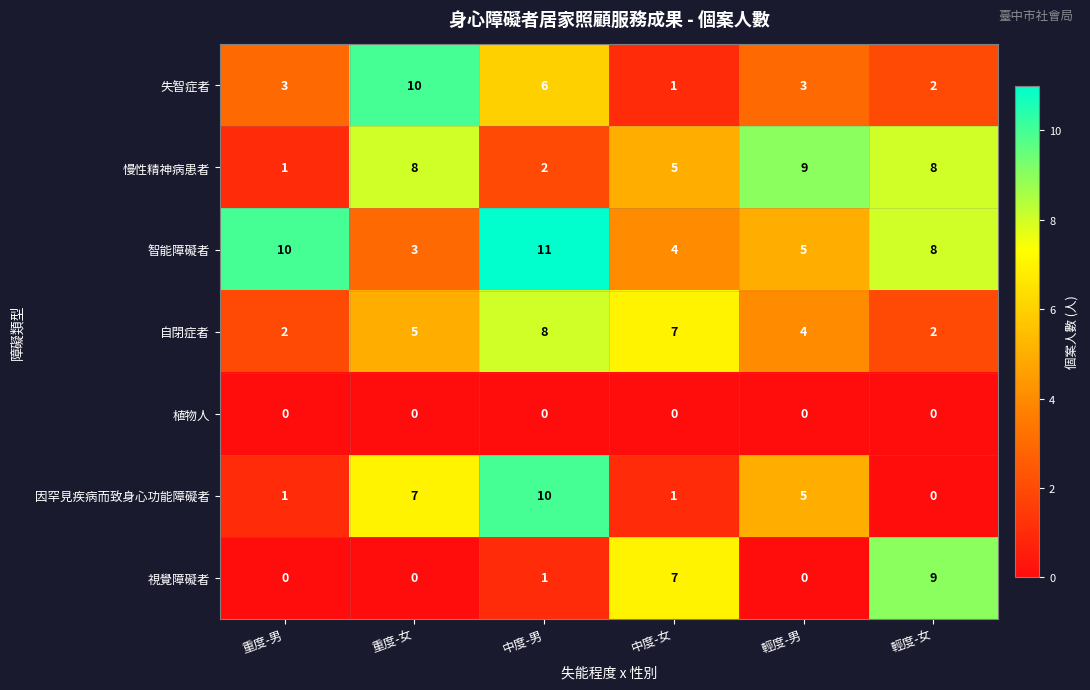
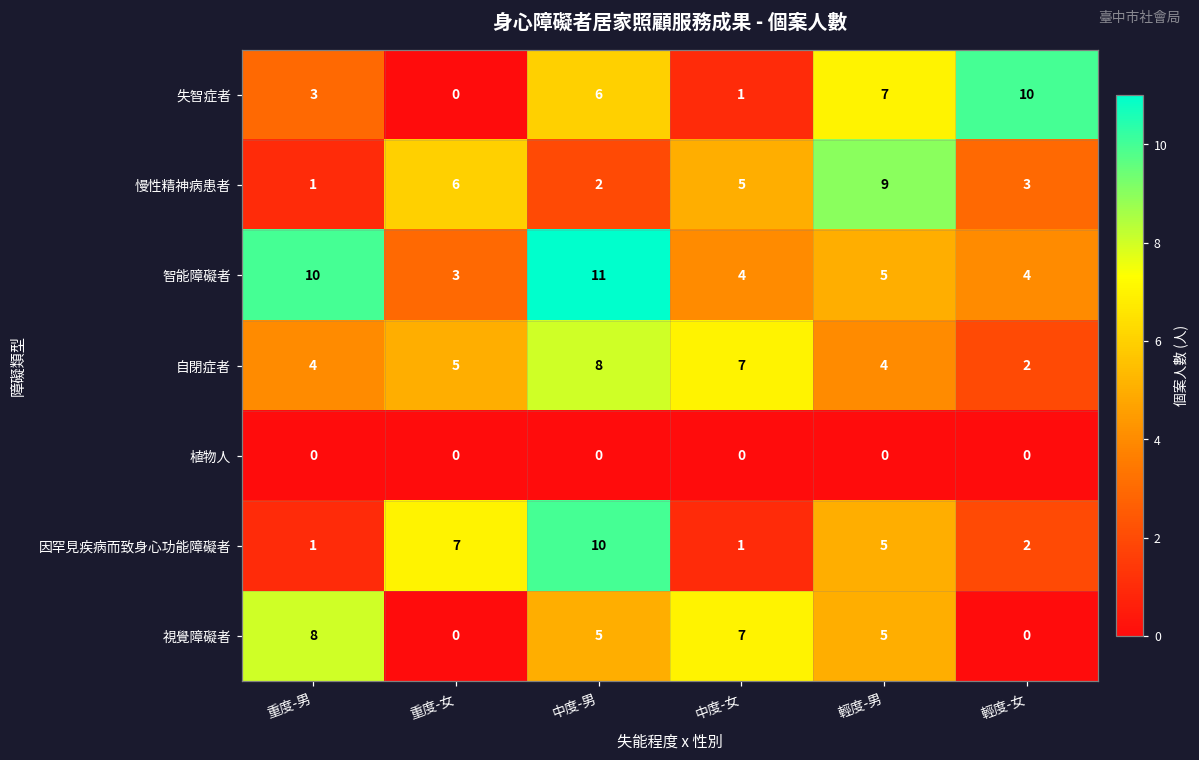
  {
    "失智症者": {
      "重度-男": 3,
-     "重度-女": 10,
+     "重度-女": 0,
      "中度-男": 6,
      "中度-女": 1,
-     "輕度-男": 3,
-     "輕度-女": 2
+     "輕度-男": 7,
+     "輕度-女": 10
    },
    "慢性精神病患者": {
      "重度-男": 1,
-     "重度-女": 8,
+     "重度-女": 6,
      "中度-男": 2,
      "中度-女": 5,
      "輕度-男": 9,
-     "輕度-女": 8
+     "輕度-女": 3
    },
    "智能障礙者": {
      "重度-男": 10,
      "重度-女": 3,
      "中度-男": 11,
      "中度-女": 4,
      "輕度-男": 5,
-     "輕度-女": 8
+     "輕度-女": 4
    },
    "自閉症者": {
-     "重度-男": 2,
+     "重度-男": 4,
      "重度-女": 5,
      "中度-男": 8,
      "中度-女": 7,
      "輕度-男": 4,
      "輕度-女": 2
    },
    "植物人": {
      "重度-男": 0,
      "重度-女": 0,
      "中度-男": 0,
      "中度-女": 0,
      "輕度-男": 0,
      "輕度-女": 0
    },
    "因罕見疾病而致身心功能障礙者": {
      "重度-男": 1,
      "重度-女": 7,
      "中度-男": 10,
      "中度-女": 1,
      "輕度-男": 5,
-     "輕度-女": 0
+     "輕度-女": 2
    },
    "視覺障礙者": {
-     "重度-男": 0,
+     "重度-男": 8,
      "重度-女": 0,
-     "中度-男": 1,
+     "中度-男": 5,
      "中度-女": 7,
-     "輕度-男": 0,
-     "輕度-女": 9
+     "輕度-男": 5,
+     "輕度-女": 0
    }
  }
